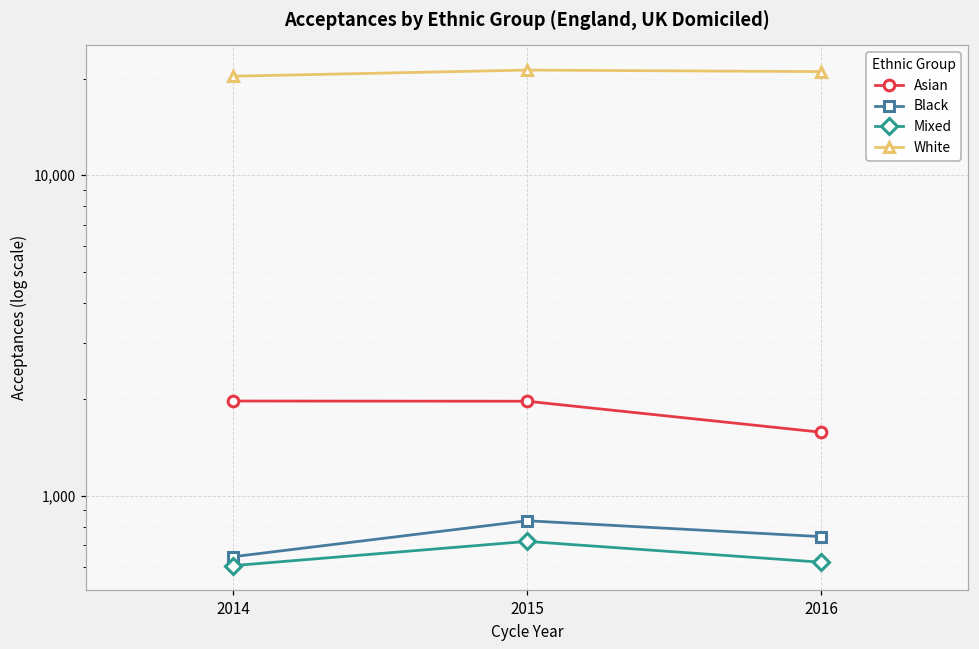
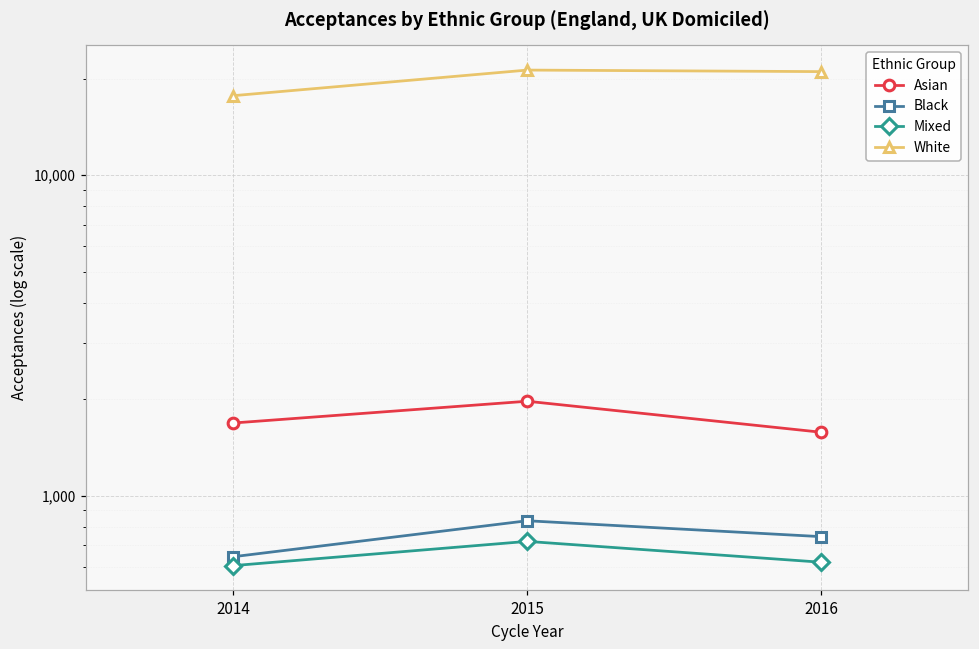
  {
    "Asian": {
-     "2014": "2,000",
+     "2014": "1,700",
      "2015": "2,000",
      "2016": "1,600"
    },
    "White": {
-     "2014": "20,000",
+     "2014": "18,000",
      "2015": "21,000",
      "2016": "21,000"
    }
  }
